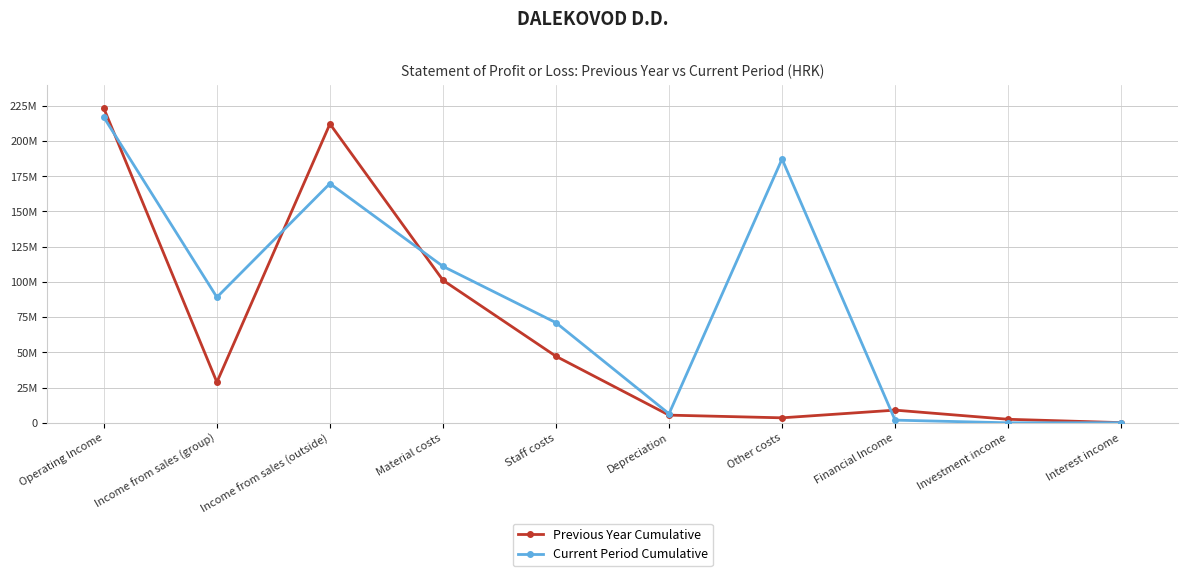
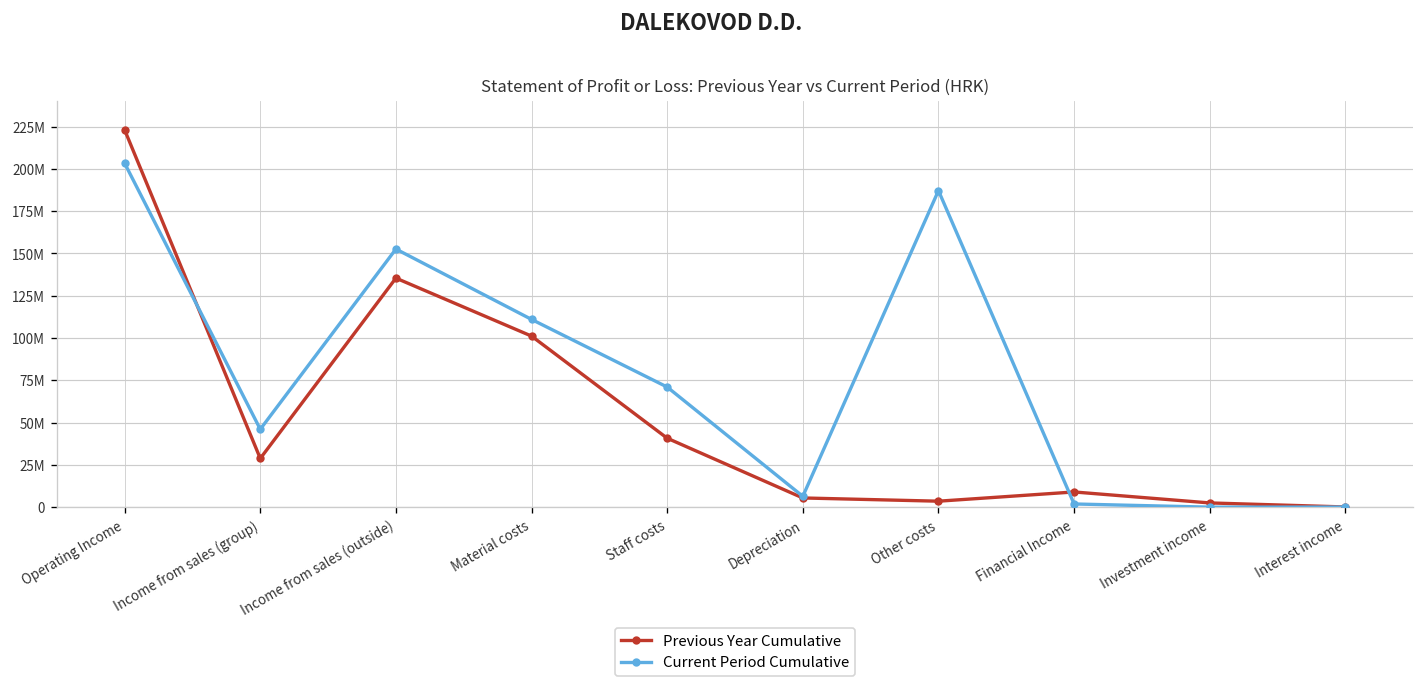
  {
    "Previous Year Cumulative": {
      "Operating Income": 223000000,
      "Income from sales (group)": 29000000,
-     "Income from sales (outside)": 212000000,
+     "Income from sales (outside)": 135000000,
      "Material costs": 101000000,
-     "Staff costs": 47000000,
+     "Staff costs": 41000000,
      "Other costs": 4000000,
      "Financial Income": 9000000,
      "Investment income": 2000000
    },
    "Current Period Cumulative": {
-     "Operating Income": 217000000,
-     "Income from sales (group)": 89000000,
-     "Income from sales (outside)": 170000000,
+     "Operating Income": 203000000,
+     "Income from sales (group)": 46000000,
+     "Income from sales (outside)": 153000000,
      "Material costs": 111000000,
      "Staff costs": 71000000,
      "Other costs": 187000000,
      "Financial Income": 2000000,
      "Investment income": 0
    }
  }
